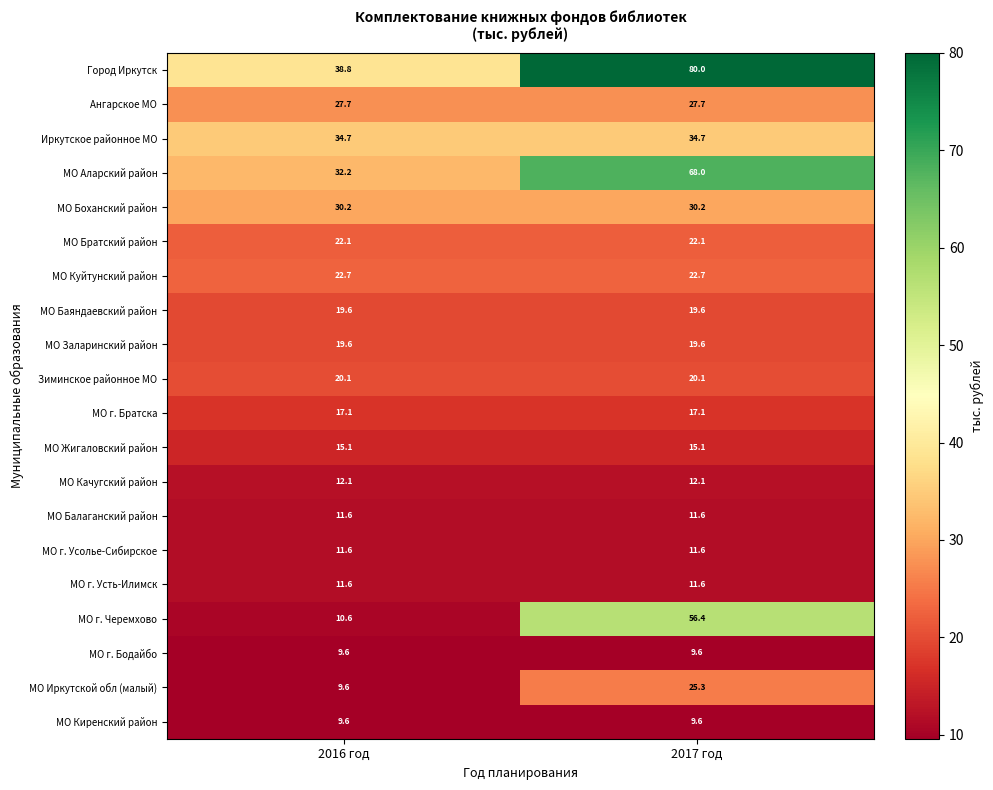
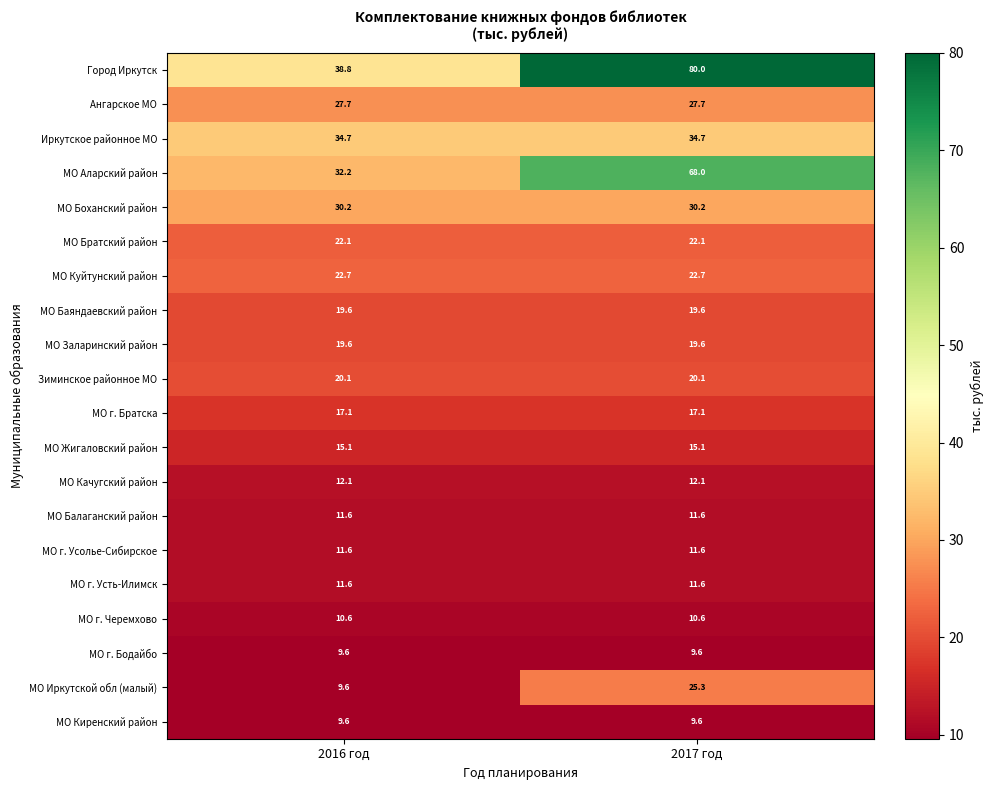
  {
    "Город Иркутск": {
      "2016 год": 38.8,
      "2017 год": 80.0
    },
    "Ангарское МО": {
      "2016 год": 27.7,
      "2017 год": 27.7
    },
    "Иркутское районное МО": {
      "2016 год": 34.7,
      "2017 год": 34.7
    },
    "МО Аларский район": {
      "2016 год": 32.2,
      "2017 год": 68.0
    },
    "МО Боханский район": {
      "2016 год": 30.2,
      "2017 год": 30.2
    },
    "МО Братский район": {
      "2016 год": 22.1,
      "2017 год": 22.1
    },
    "МО Куйтунский район": {
      "2016 год": 22.7,
      "2017 год": 22.7
    },
    "МО Баяндаевский район": {
      "2016 год": 19.6,
      "2017 год": 19.6
    },
    "МО Заларинский район": {
      "2016 год": 19.6,
      "2017 год": 19.6
    },
    "Зиминское районное МО": {
      "2016 год": 20.1,
      "2017 год": 20.1
    },
    "МО г. Братска": {
      "2016 год": 17.1,
      "2017 год": 17.1
    },
    "МО Жигаловский район": {
      "2016 год": 15.1,
      "2017 год": 15.1
    },
    "МО Качугский район": {
      "2016 год": 12.1,
      "2017 год": 12.1
    },
    "МО Балаганский район": {
      "2016 год": 11.6,
      "2017 год": 11.6
    },
    "МО г. Усолье-Сибирское": {
      "2016 год": 11.6,
      "2017 год": 11.6
    },
    "МО г. Усть-Илимск": {
      "2016 год": 11.6,
      "2017 год": 11.6
    },
    "МО г. Черемхово": {
      "2016 год": 10.6,
-     "2017 год": 56.4
+     "2017 год": 10.6
    },
    "МО г. Бодайбо": {
      "2016 год": 9.6,
      "2017 год": 9.6
    },
    "МО Иркутской обл (малый)": {
      "2016 год": 9.6,
      "2017 год": 25.3
    },
    "МО Киренский район": {
      "2016 год": 9.6,
      "2017 год": 9.6
    }
  }
